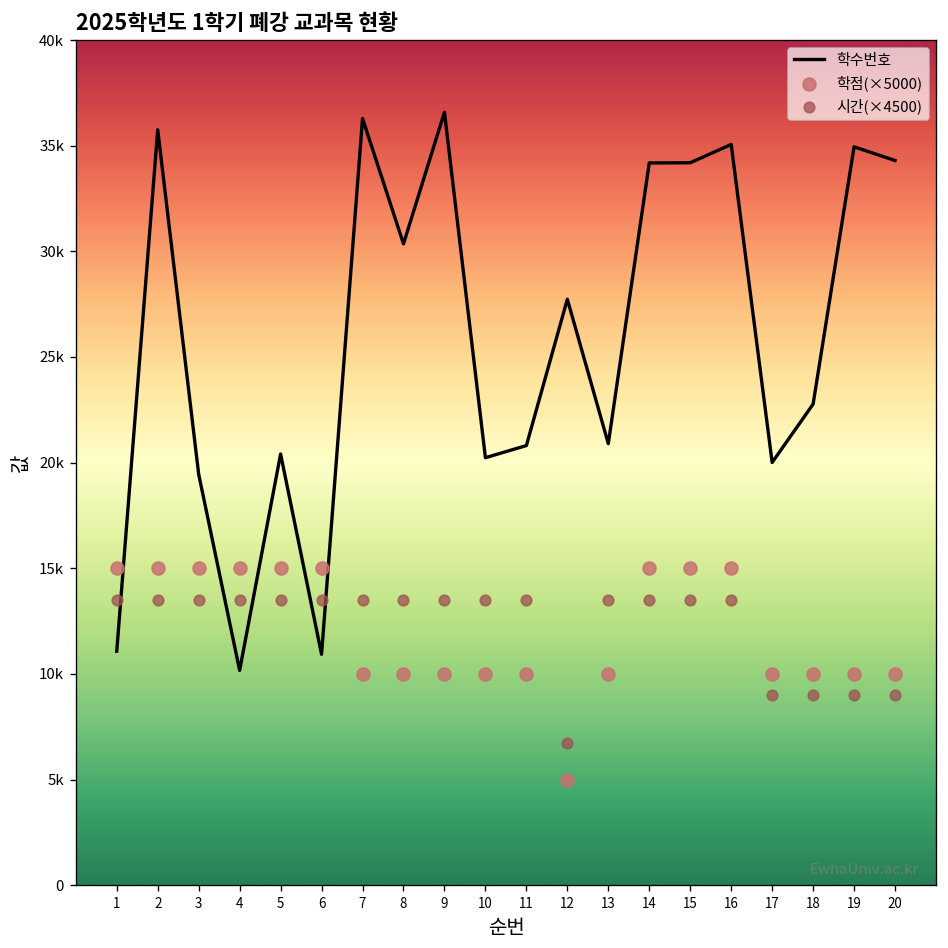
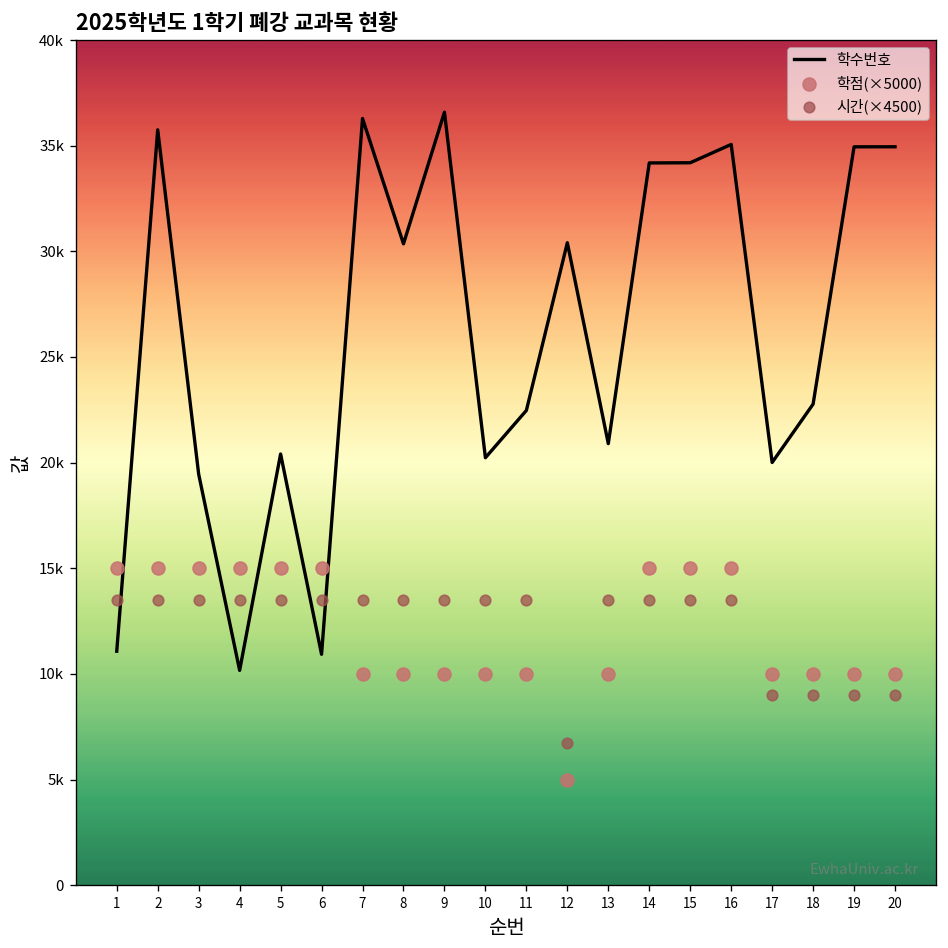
  {
    "학수번호": {
      "1": 11100,
      "2": 35800,
      "3": 19500,
      "4": 10200,
      "5": 20400,
      "6": 10900,
      "7": 36300,
      "8": 30400,
      "9": 36600,
      "10": 20200,
-     "11": 20800,
-     "12": 27700,
+     "11": 22500,
+     "12": 30400,
      "13": 20900,
      "14": 34200,
      "15": 34200,
      "16": 35100,
      "17": 20000,
      "18": 22800,
      "19": 34900,
-     "20": 34300
+     "20": 34900
    }
  }
